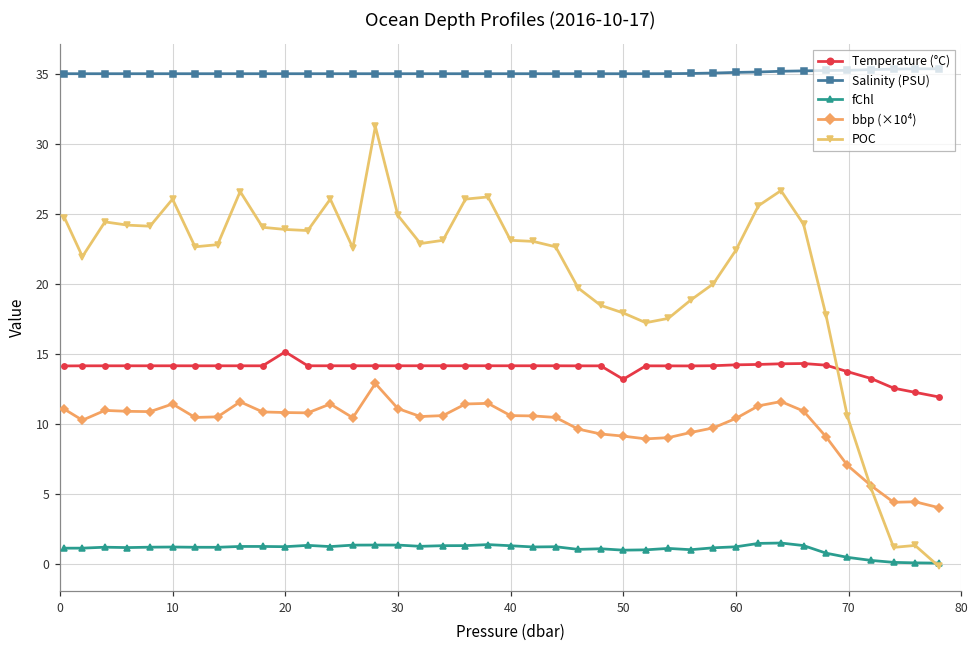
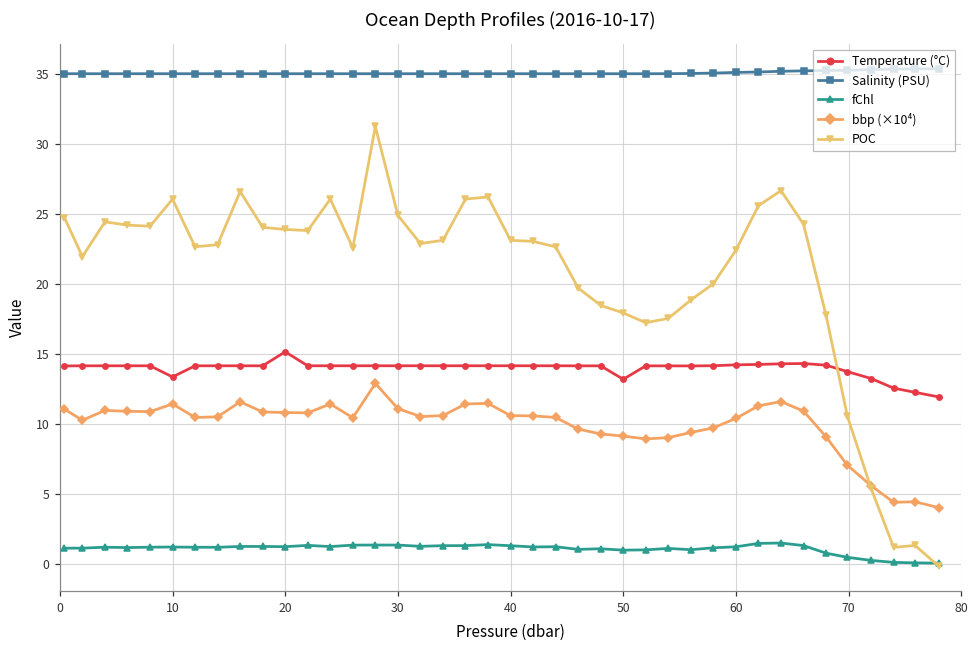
  {
    "Temperature (°C)": {
-     "10": 14.2,
+     "10": 13.4,
      "20": 15.2,
      "30": 14.2,
      "40": 14.2,
      "50": 13.2,
      "60": 14.2
    }
  }
